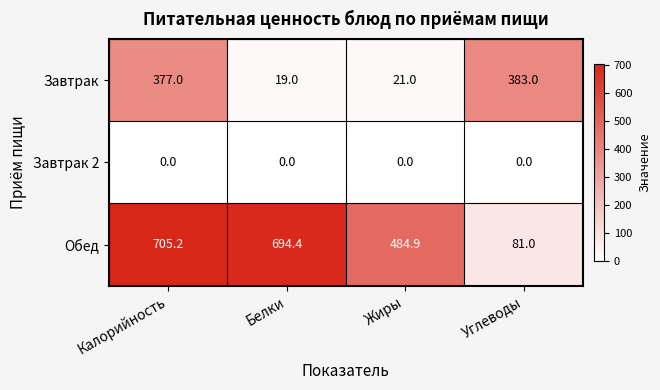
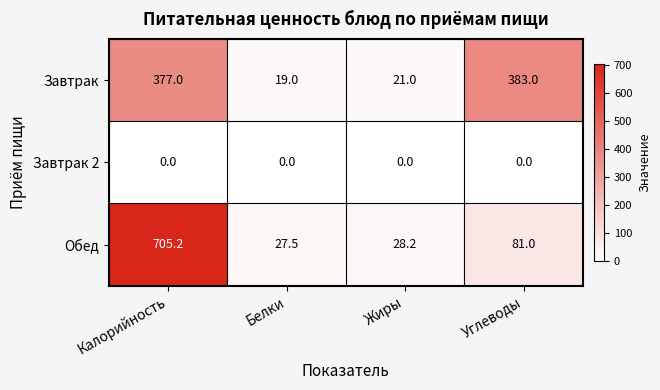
  {
    "Завтрак": {
      "Калорийность": 377.0,
      "Белки": 19.0,
      "Жиры": 21.0,
      "Углеводы": 383.0
    },
    "Завтрак 2": {
      "Калорийность": 0.0,
      "Белки": 0.0,
      "Жиры": 0.0,
      "Углеводы": 0.0
    },
    "Обед": {
      "Калорийность": 705.2,
-     "Белки": 694.4,
-     "Жиры": 484.9,
+     "Белки": 27.5,
+     "Жиры": 28.2,
      "Углеводы": 81.0
    }
  }
